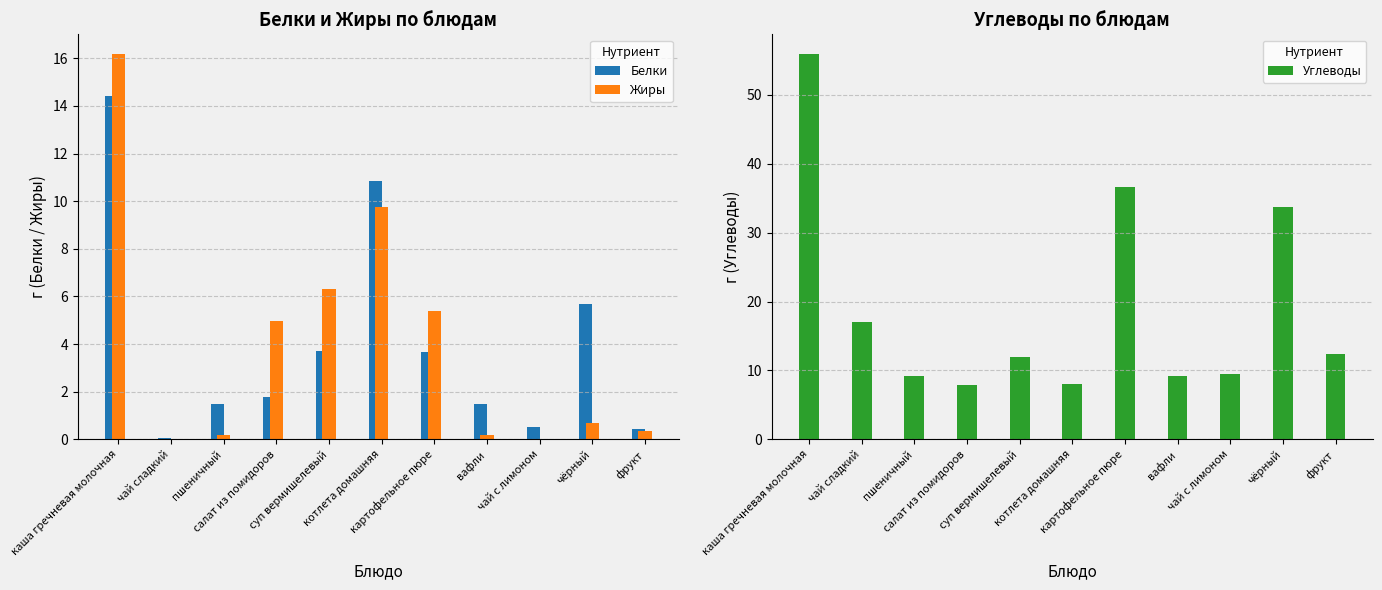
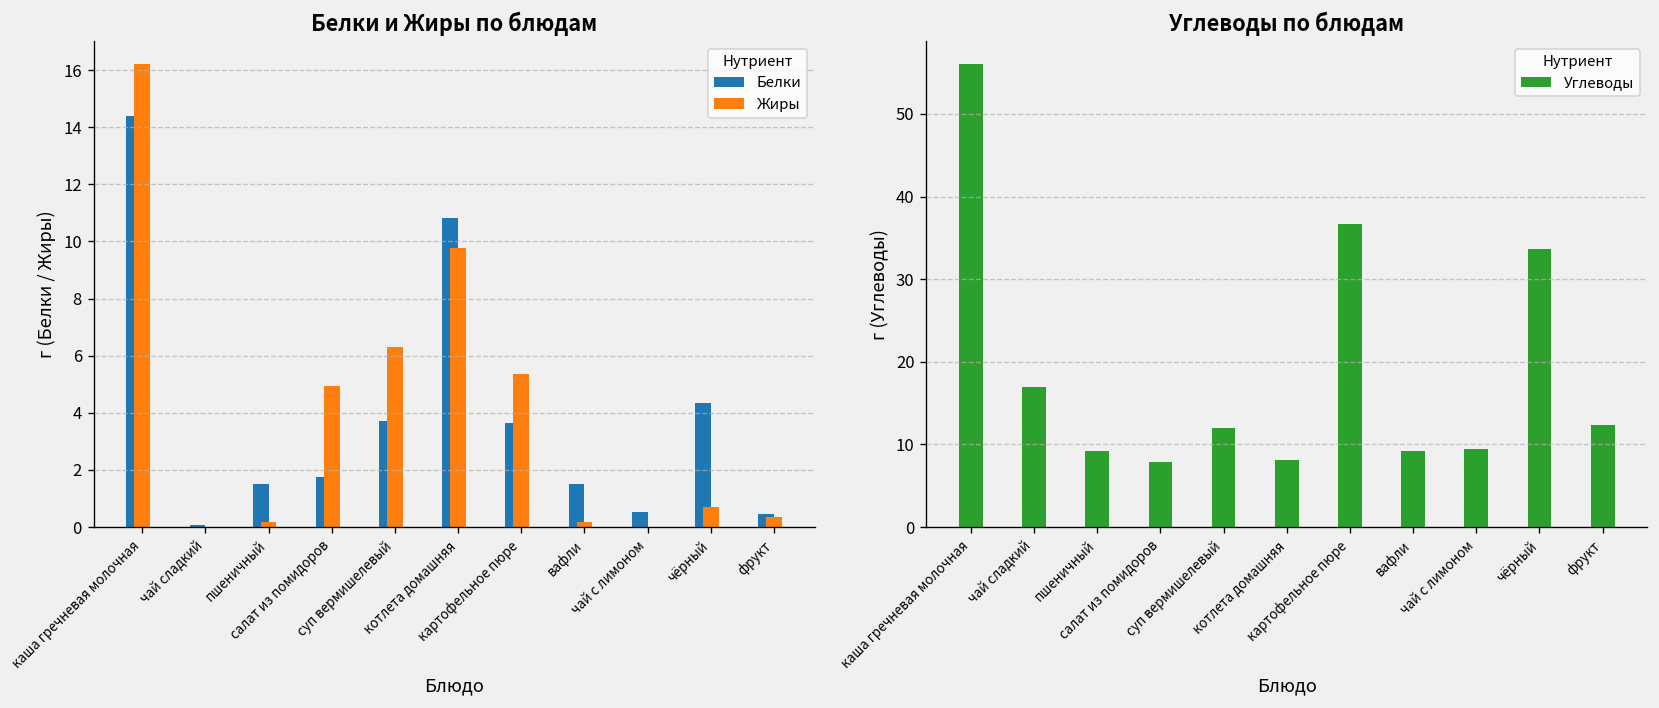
  {
    "Белки и Жиры по блюдам": {
      "Белки": {
        "каша гречневая молочная": 14.4,
        "пшеничный": 1.5,
        "салат из помидоров": 1.8,
        "суп вермишелевый": 3.7,
        "котлета домашняя": 10.8,
        "картофельное пюре": 3.7,
        "вафли": 1.5,
        "чай с лимоном": 0.5,
-       "чёрный": 5.7,
+       "чёрный": 4.3,
        "фрукт": 0.5
      },
      "Жиры": {
        "каша гречневая молочная": 16.2,
        "пшеничный": 0.2,
        "салат из помидоров": 5.0,
        "суп вермишелевый": 6.3,
        "котлета домашняя": 9.8,
        "картофельное пюре": 5.4,
        "вафли": 0.2,
        "чай с лимоном": 0.0,
        "чёрный": 0.7,
        "фрукт": 0.4
      }
    },
    "Углеводы по блюдам": {
      "каша гречневая молочная": 56,
      "чай сладкий": 17,
      "пшеничный": 9,
      "салат из помидоров": 8,
      "суп вермишелевый": 12,
      "котлета домашняя": 8,
      "картофельное пюре": 37,
      "вафли": 9,
      "чай с лимоном": 9,
      "чёрный": 34,
      "фрукт": 12
    }
  }
